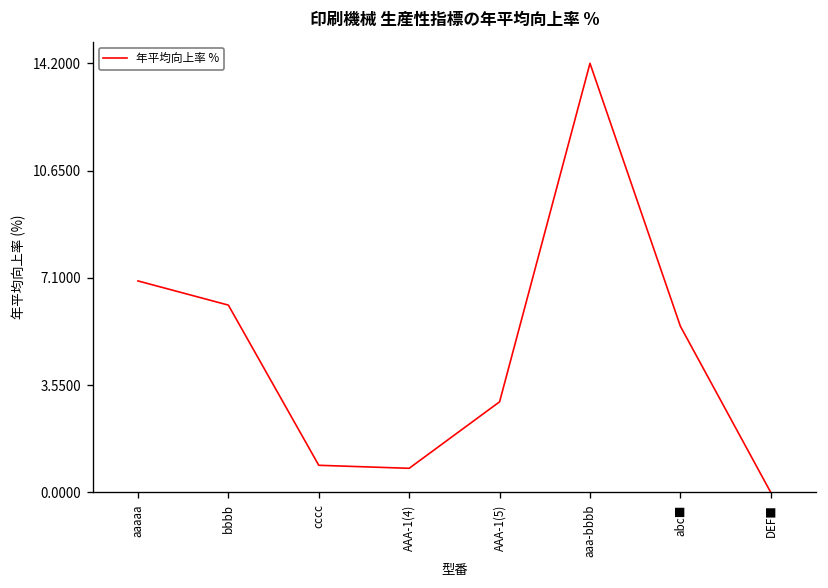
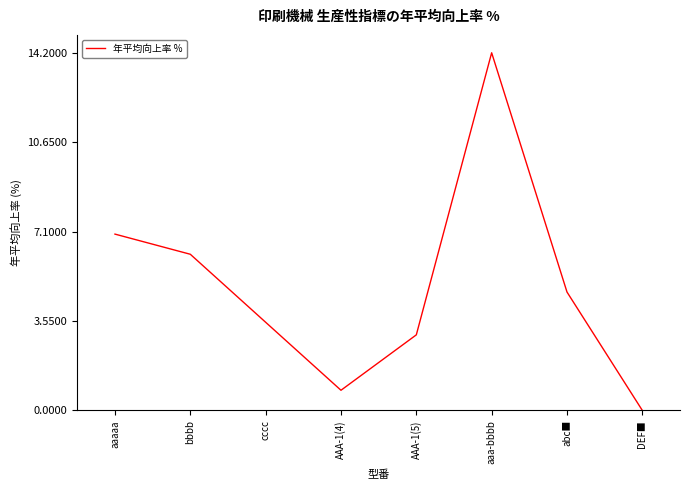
  {
    "aaaaa": 7.0,
    "bbbb": 6.2,
-   "cccc": 0.9,
+   "cccc": 3.5,
    "AAA-1(4)": 0.8,
    "AAA-1(5)": 3.0,
    "aaa-bbbb": 14.2,
-   "abc■": 5.5,
+   "abc■": 4.7,
    "DEF■": 0.0
  }
